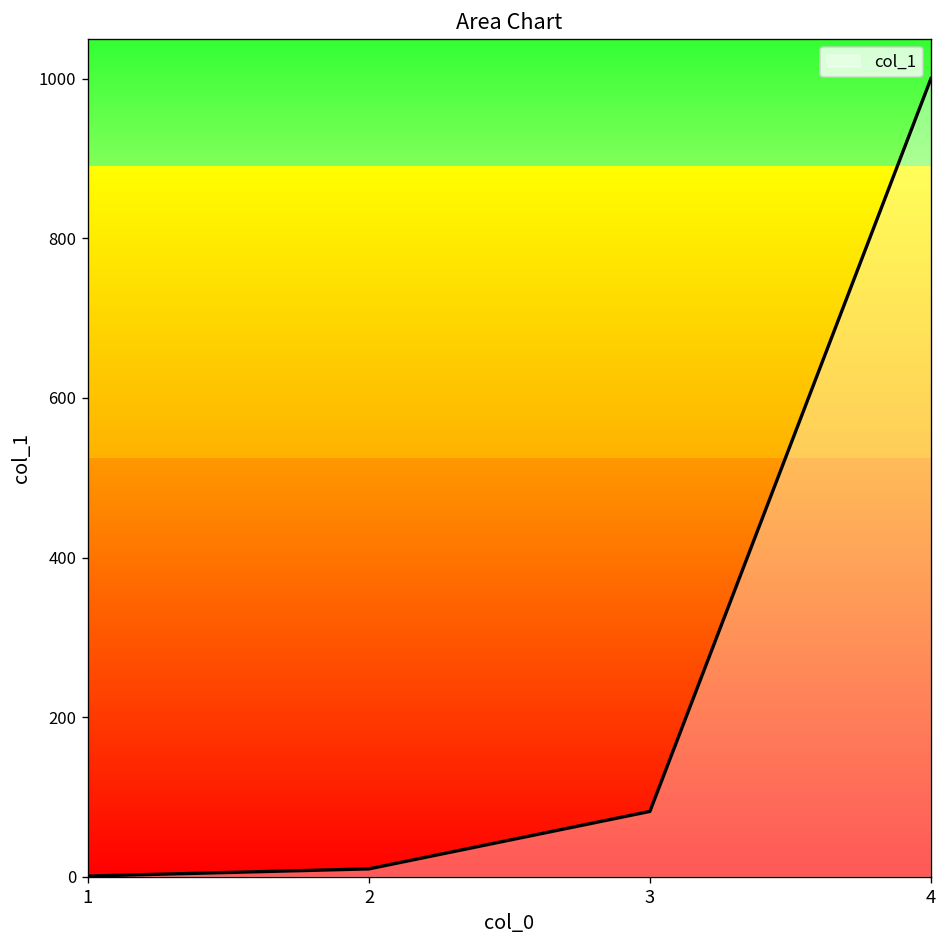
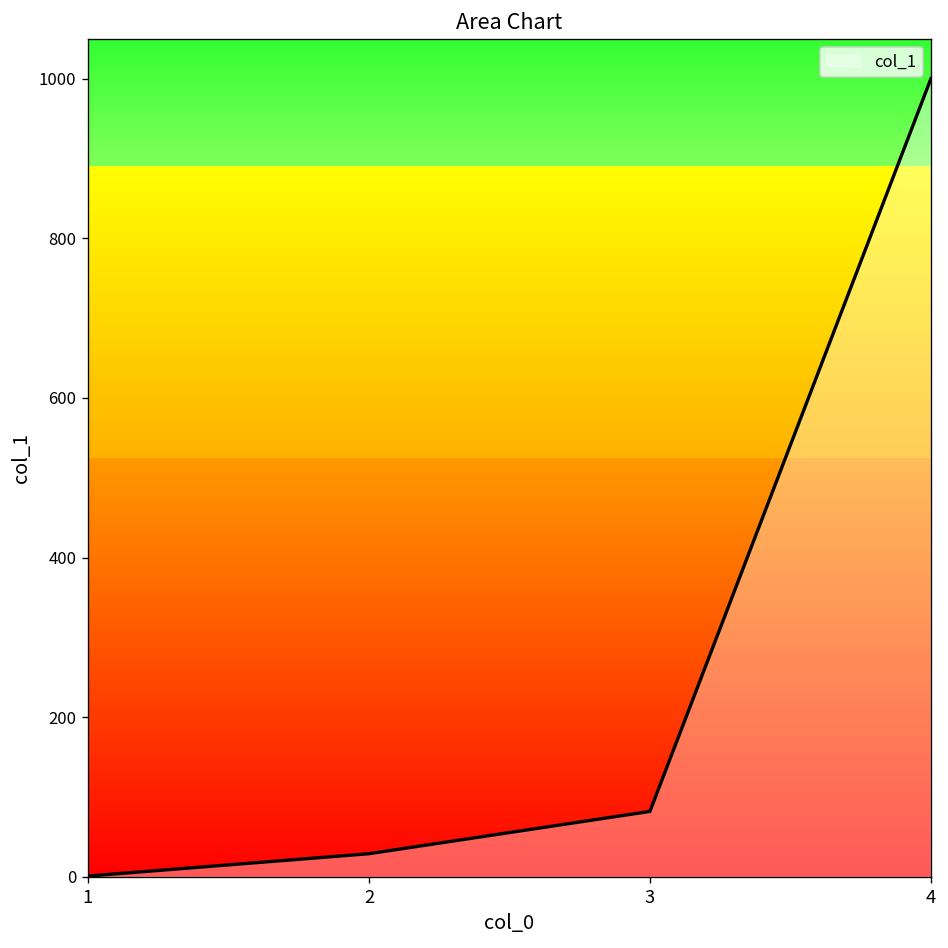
  {
    "1": 0,
-   "2": 10,
+   "2": 30,
    "3": 80,
    "4": 1000
  }
